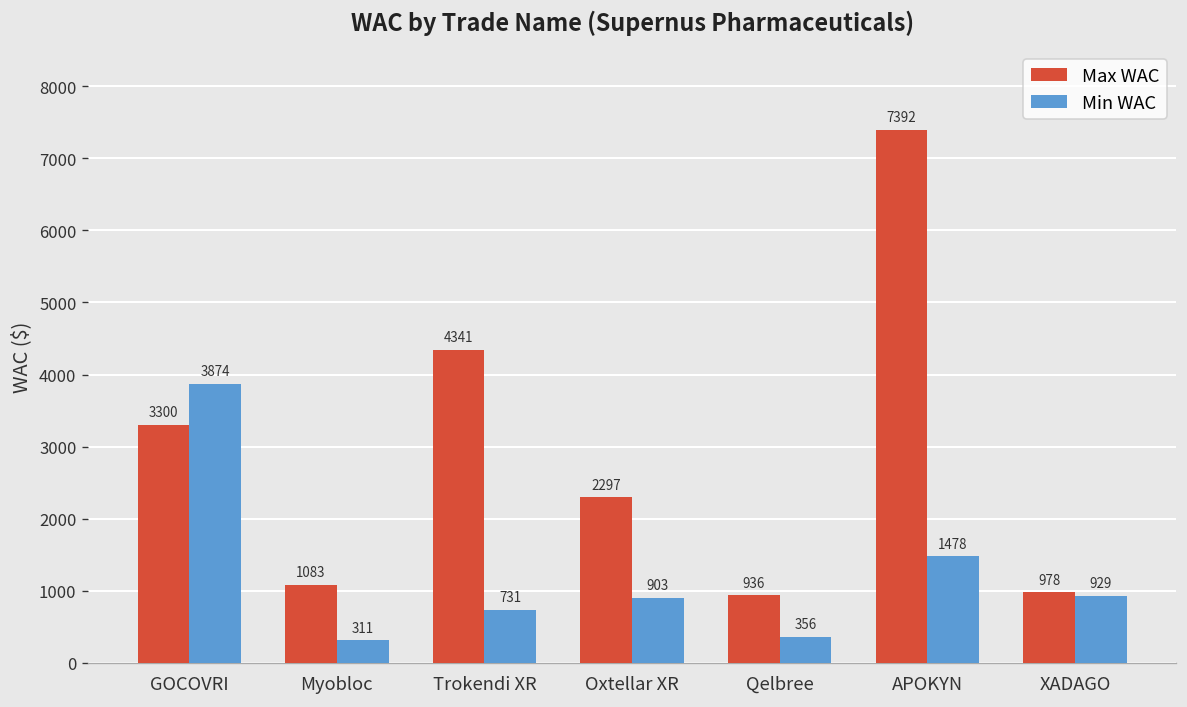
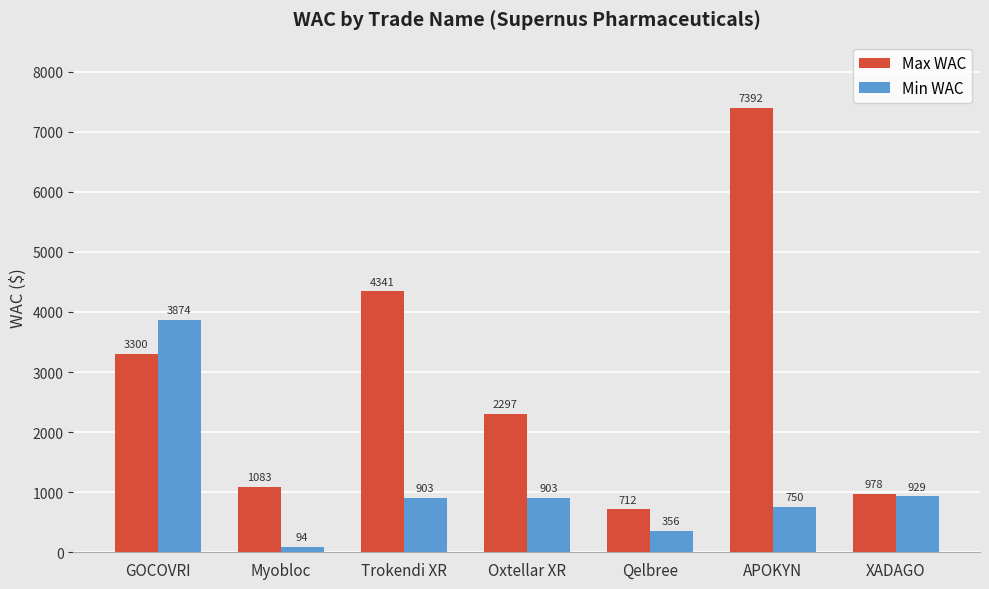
  {
    "Max WAC": {
      "GOCOVRI": 3300,
      "Myobloc": 1083,
      "Trokendi XR": 4341,
      "Oxtellar XR": 2297,
-     "Qelbree": 936,
+     "Qelbree": 712,
      "APOKYN": 7392,
      "XADAGO": 978
    },
    "Min WAC": {
      "GOCOVRI": 3874,
-     "Myobloc": 311,
-     "Trokendi XR": 731,
+     "Myobloc": 94,
+     "Trokendi XR": 903,
      "Oxtellar XR": 903,
      "Qelbree": 356,
-     "APOKYN": 1478,
+     "APOKYN": 750,
      "XADAGO": 929
    }
  }
